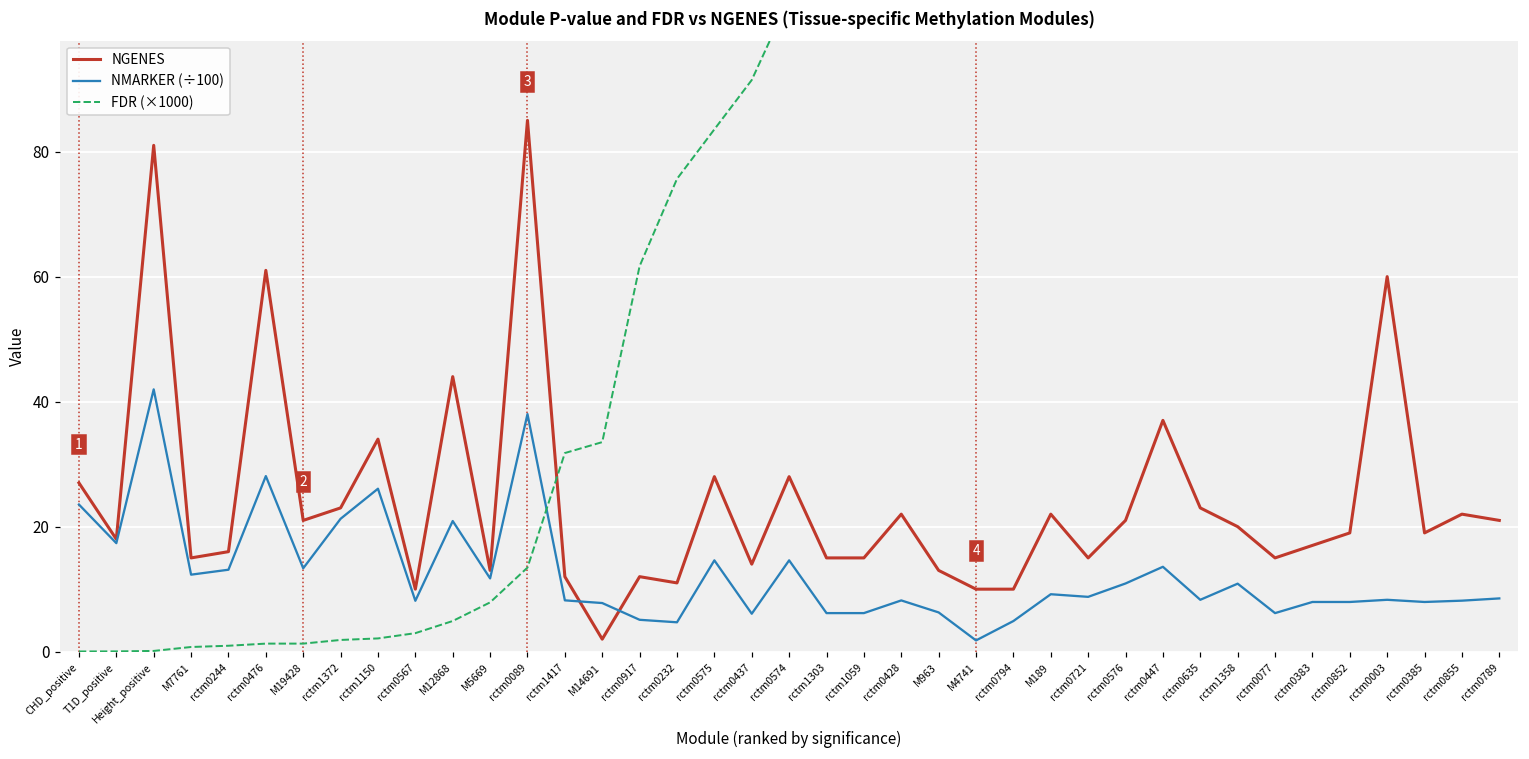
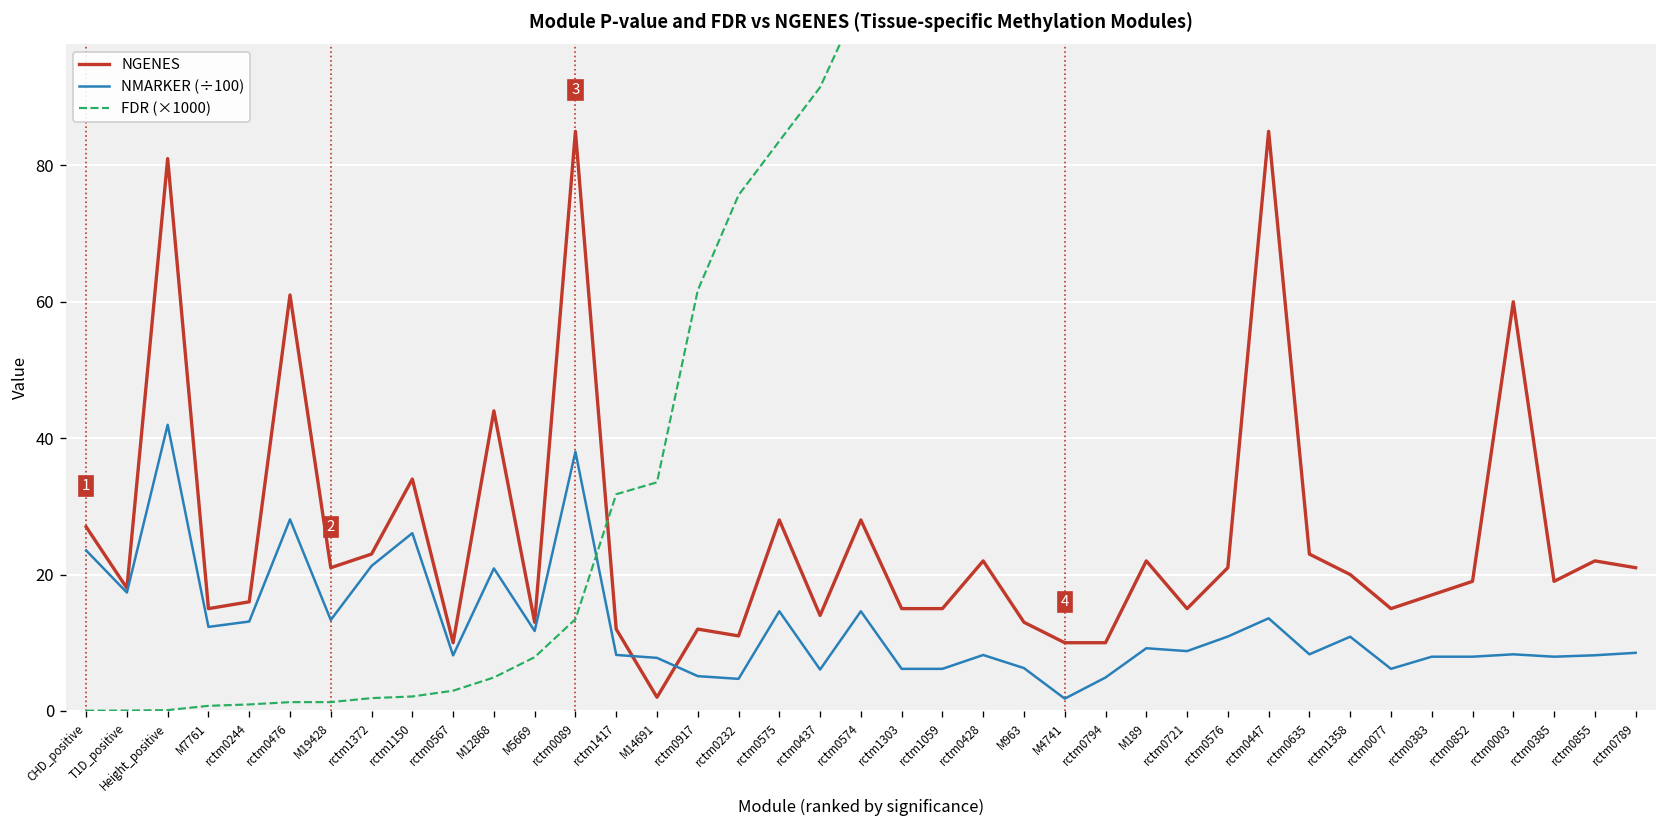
  {
    "NGENES": {
      "CHD_positive": 27,
      "T1D_positive": 18,
      "Height_positive": 81,
      "M7761": 15,
      "rctm0244": 16,
      "rctm0476": 61,
      "M19428": 21,
      "rctm1372": 23,
      "rctm1150": 34,
      "rctm0567": 10,
      "M12868": 44,
      "M5669": 13,
      "rctm0089": 85,
      "rctm1417": 12,
      "M14691": 2,
      "rctm0917": 12,
      "rctm0232": 11,
      "rctm0575": 28,
      "rctm0437": 14,
      "rctm0574": 28,
      "rctm1303": 15,
      "rctm1059": 15,
      "rctm0428": 22,
      "M963": 13,
      "M4741": 10,
      "rctm0794": 10,
      "M189": 22,
      "rctm0721": 15,
      "rctm0576": 21,
-     "rctm0447": 37,
+     "rctm0447": 85,
      "rctm0635": 23,
      "rctm1358": 20,
      "rctm0077": 15,
      "rctm0383": 17,
      "rctm0852": 19,
      "rctm0003": 60,
      "rctm0385": 19,
      "rctm0855": 22,
      "rctm0789": 21
    },
    "NMARKER (÷100)": {
      "CHD_positive": 24,
      "T1D_positive": 17,
      "Height_positive": 42,
      "M7761": 12,
      "rctm0244": 13,
      "rctm0476": 28,
      "M19428": 13,
      "rctm1372": 21,
      "rctm1150": 26,
      "rctm0567": 8,
      "M12868": 21,
      "M5669": 12,
      "rctm0089": 38,
      "rctm1417": 8,
      "M14691": 8,
      "rctm0917": 5,
      "rctm0232": 5,
      "rctm0575": 15,
      "rctm0437": 6,
      "rctm0574": 15,
      "rctm1303": 6,
      "rctm1059": 6,
      "rctm0428": 8,
      "M963": 6,
      "M4741": 2,
      "rctm0794": 5,
      "M189": 9,
      "rctm0721": 9,
      "rctm0576": 11,
      "rctm0447": 14,
      "rctm0635": 8,
      "rctm1358": 11,
      "rctm0077": 6,
      "rctm0383": 8,
      "rctm0852": 8,
      "rctm0003": 8,
      "rctm0385": 8,
      "rctm0855": 8,
      "rctm0789": 9
    },
    "FDR (×1000)": {
      "CHD_positive": 0,
      "T1D_positive": 0,
      "Height_positive": 0,
      "M7761": 1,
      "rctm0244": 1,
      "rctm0476": 1,
      "M19428": 1,
      "rctm1372": 2,
      "rctm1150": 2,
      "rctm0567": 3,
      "M12868": 5,
      "M5669": 8,
      "rctm0089": 13,
      "rctm1417": 32,
      "M14691": 34,
      "rctm0917": 62,
      "rctm0232": 76,
      "rctm0575": 84,
      "rctm0437": 91
    }
  }
